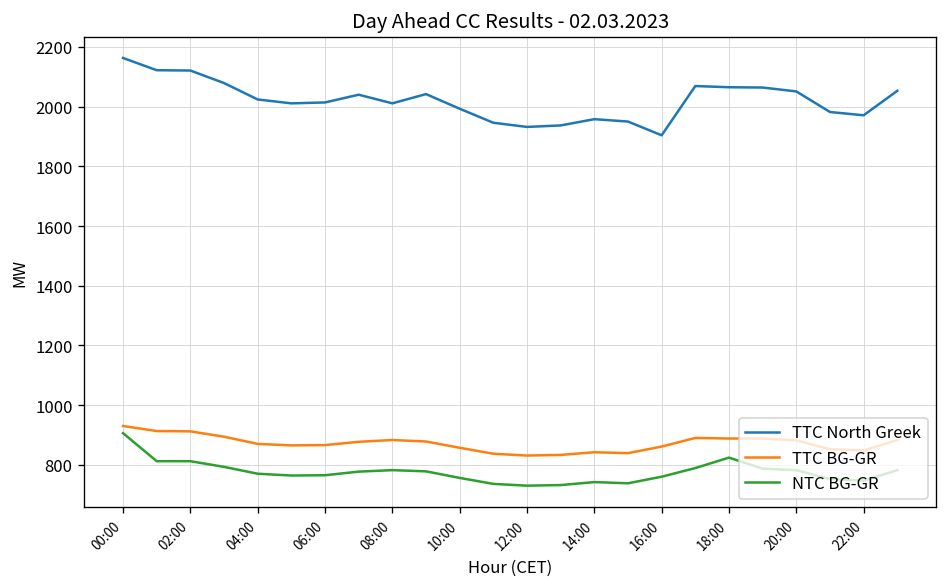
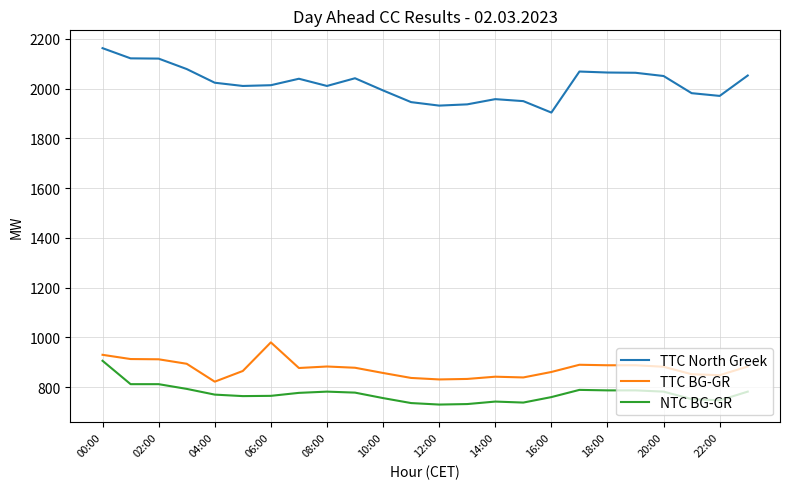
  {
    "TTC North Greek": {
      "00:00": 2160,
      "02:00": 2120,
      "04:00": 2020,
      "06:00": 2010,
      "08:00": 2010,
      "10:00": 1990,
      "12:00": 1930,
      "14:00": 1960,
      "16:00": 1900,
      "18:00": 2070,
      "20:00": 2050,
      "22:00": 1970
    },
    "TTC BG-GR": {
      "00:00": 930,
      "02:00": 910,
-     "04:00": 870,
-     "06:00": 870,
+     "04:00": 820,
+     "06:00": 980,
      "08:00": 880,
      "10:00": 860,
      "12:00": 830,
      "14:00": 840,
      "16:00": 860,
      "18:00": 890
    },
    "NTC BG-GR": {
      "00:00": 910,
      "02:00": 810,
      "04:00": 770,
      "06:00": 770,
      "08:00": 780,
      "10:00": 760,
      "12:00": 730,
      "14:00": 740,
      "16:00": 760,
-     "18:00": 820
+     "18:00": 790
    }
  }
